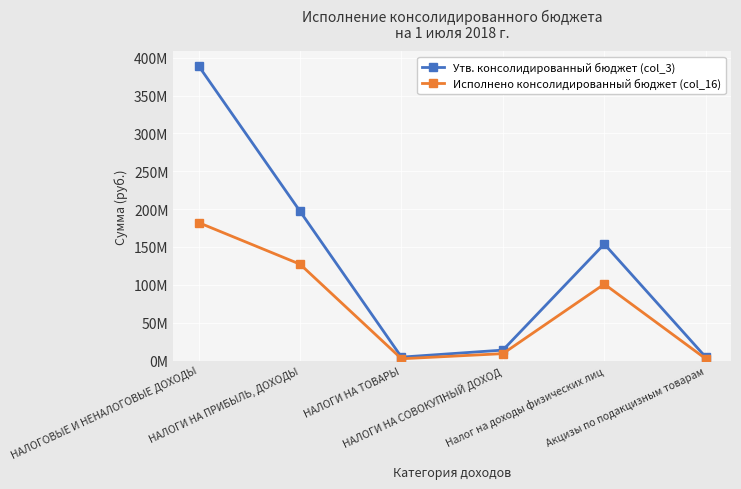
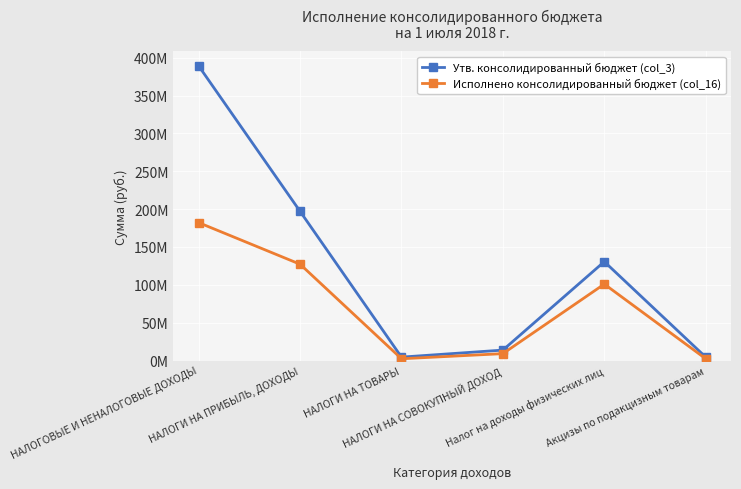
  {
    "Утв. консолидированный бюджет (col_3)": {
      "НАЛОГОВЫЕ И НЕНАЛОГОВЫЕ ДОХОДЫ": 390000000,
      "НАЛОГИ НА ПРИБЫЛЬ, ДОХОДЫ": 200000000,
      "НАЛОГИ НА СОВОКУПНЫЙ ДОХОД": 10000000,
-     "Налог на доходы физических лиц": 150000000
+     "Налог на доходы физических лиц": 130000000
    },
    "Исполнено консолидированный бюджет (col_16)": {
      "НАЛОГОВЫЕ И НЕНАЛОГОВЫЕ ДОХОДЫ": 180000000,
      "НАЛОГИ НА ПРИБЫЛЬ, ДОХОДЫ": 130000000,
      "НАЛОГИ НА СОВОКУПНЫЙ ДОХОД": 10000000,
      "Налог на доходы физических лиц": 100000000
    }
  }
